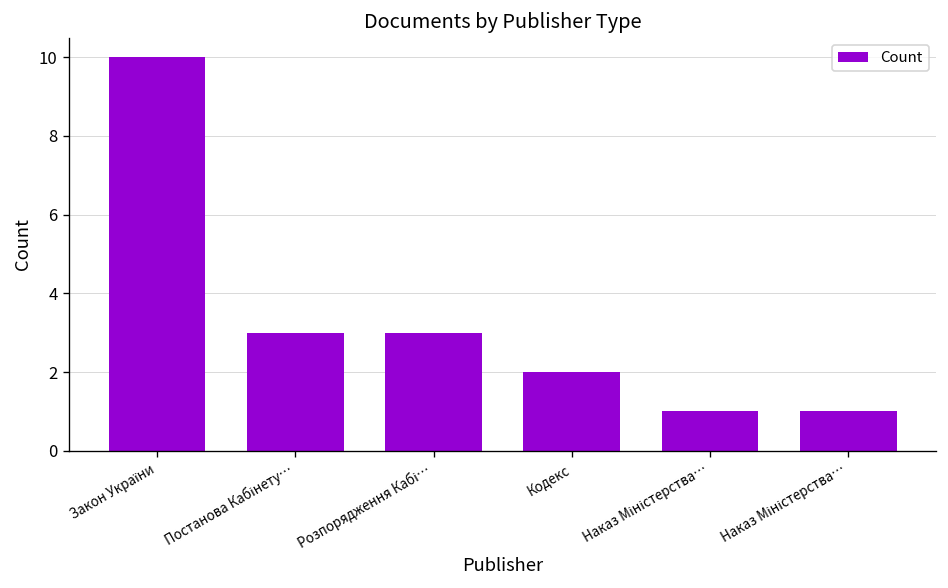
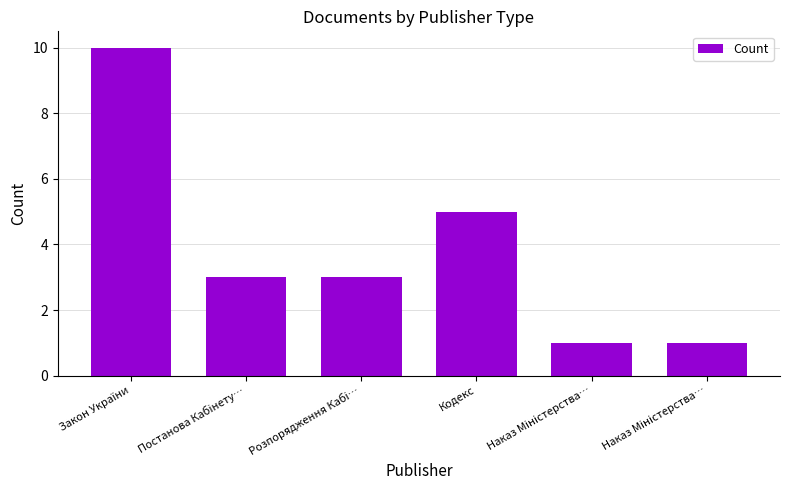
  {
    "Закон України": 10,
    "Постанова Кабінету…": 3,
    "Розпорядження Кабі…": 3,
-   "Кодекс": 2
+   "Кодекс": 5
  }
